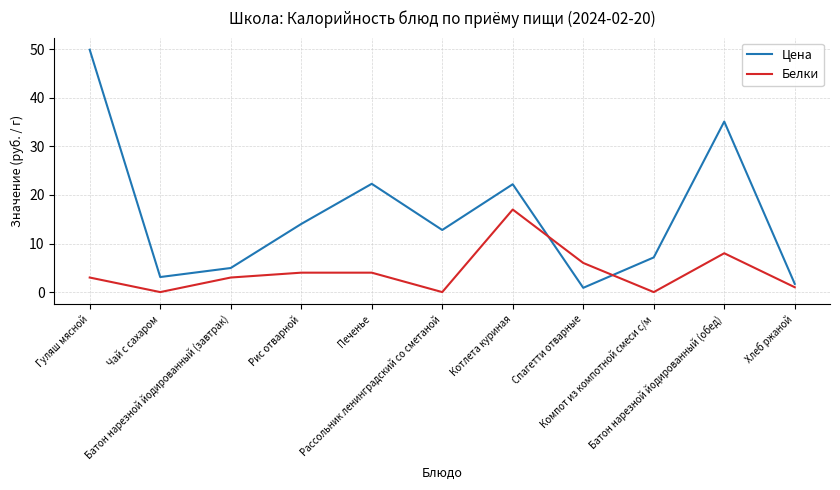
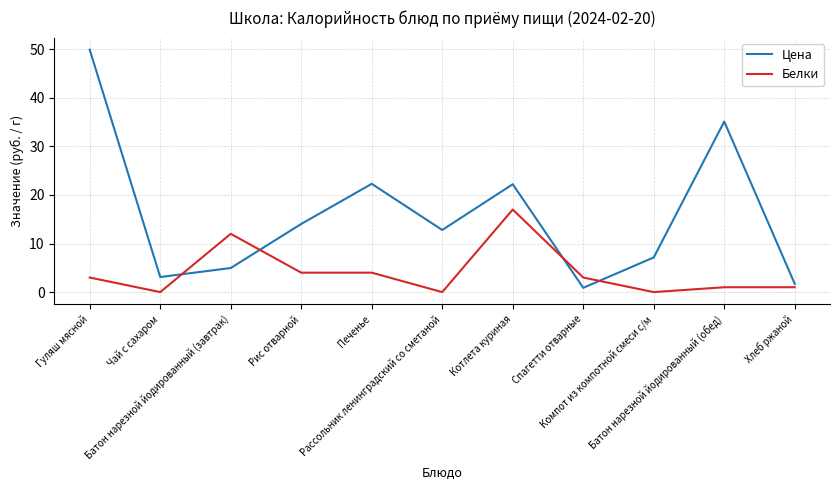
  {
    "Цена": {
      "Гуляш мясной": 50,
      "Чай с сахаром": 3,
      "Батон нарезной йодированный (завтрак)": 5,
      "Рис отварной": 14,
      "Печенье": 22,
      "Рассольник ленинградский со сметаной": 13,
      "Котлета куриная": 22,
      "Спагетти отварные": 1,
      "Компот из компотной смеси с/м": 7,
      "Батон нарезной йодированный (обед)": 35,
      "Хлеб ржаной": 2
    },
    "Белки": {
      "Гуляш мясной": 3,
      "Чай с сахаром": 0,
-     "Батон нарезной йодированный (завтрак)": 3,
+     "Батон нарезной йодированный (завтрак)": 12,
      "Рис отварной": 4,
      "Печенье": 4,
      "Рассольник ленинградский со сметаной": 0,
      "Котлета куриная": 17,
-     "Спагетти отварные": 6,
+     "Спагетти отварные": 3,
      "Компот из компотной смеси с/м": 0,
-     "Батон нарезной йодированный (обед)": 8,
+     "Батон нарезной йодированный (обед)": 1,
      "Хлеб ржаной": 1
    }
  }
